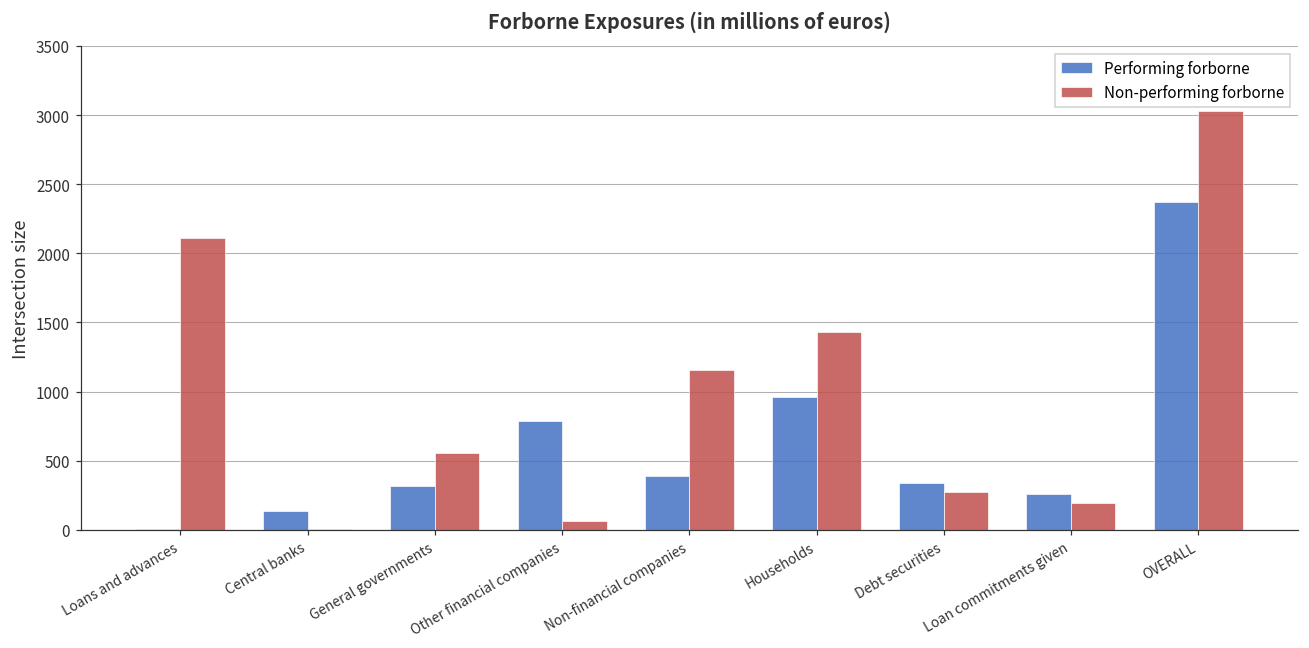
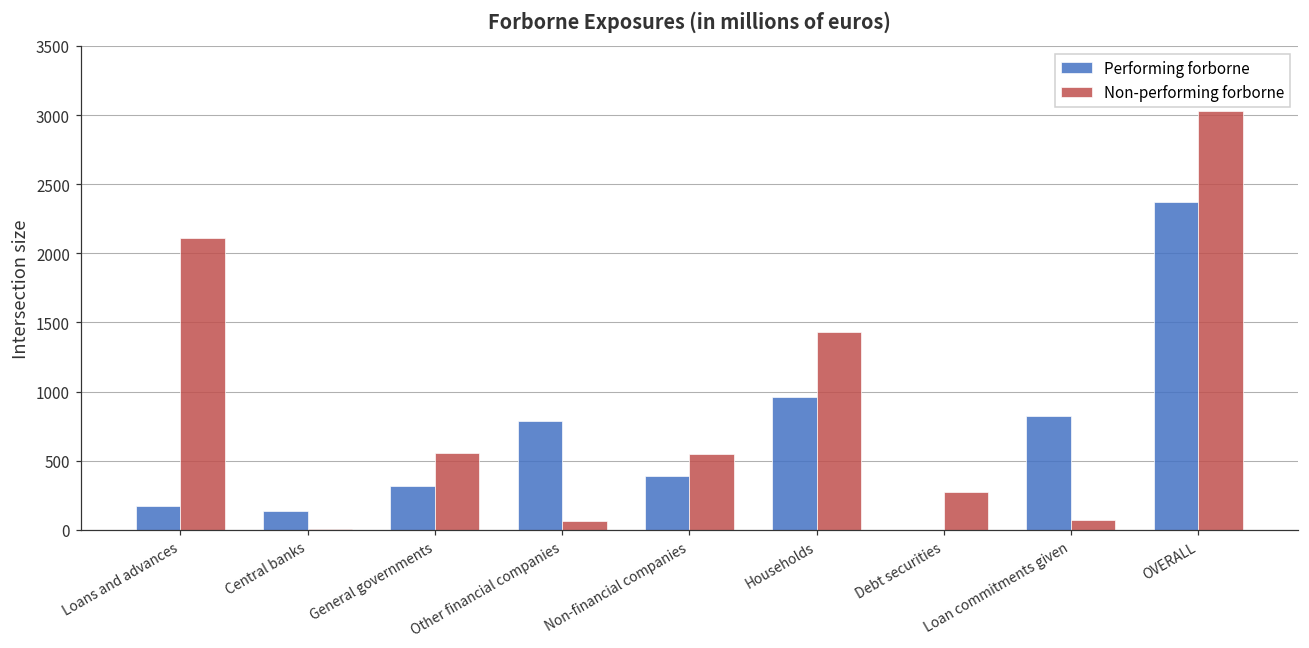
  {
    "Performing forborne": {
-     "Loans and advances": 0,
+     "Loans and advances": 170,
      "Central banks": 140,
      "General governments": 310,
      "Other financial companies": 780,
      "Non-financial companies": 390,
      "Households": 960,
-     "Debt securities": 340,
-     "Loan commitments given": 260,
+     "Debt securities": 0,
+     "Loan commitments given": 820,
      "OVERALL": 2370
    },
    "Non-performing forborne": {
      "Loans and advances": 2110,
      "General governments": 560,
      "Other financial companies": 70,
-     "Non-financial companies": 1150,
+     "Non-financial companies": 550,
      "Households": 1430,
      "Debt securities": 270,
-     "Loan commitments given": 200,
+     "Loan commitments given": 70,
      "OVERALL": 3030
    }
  }
